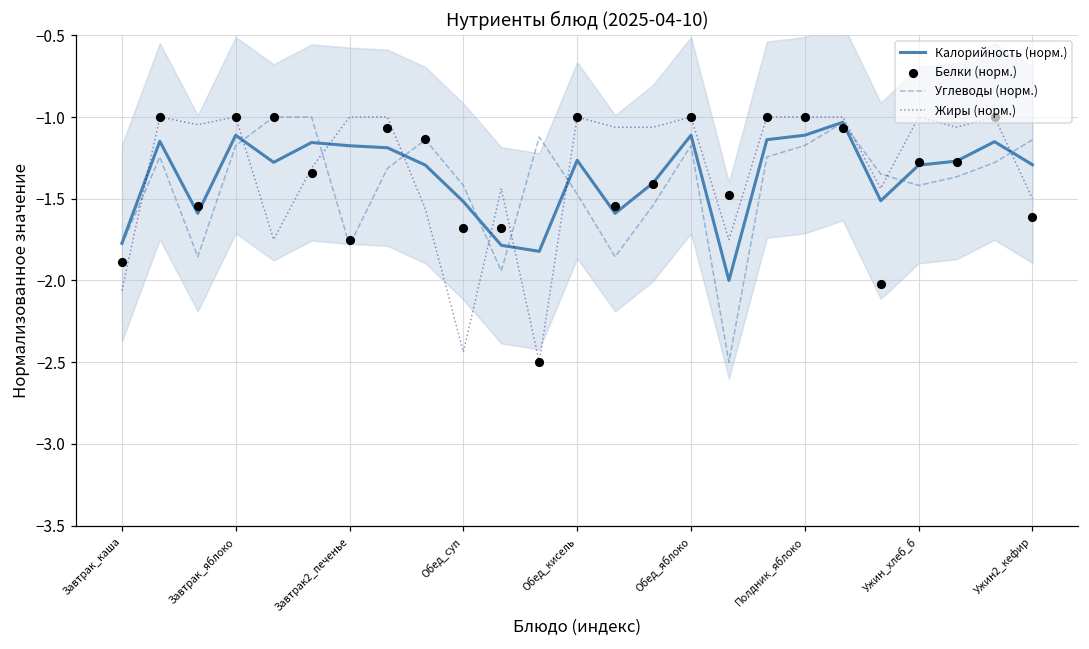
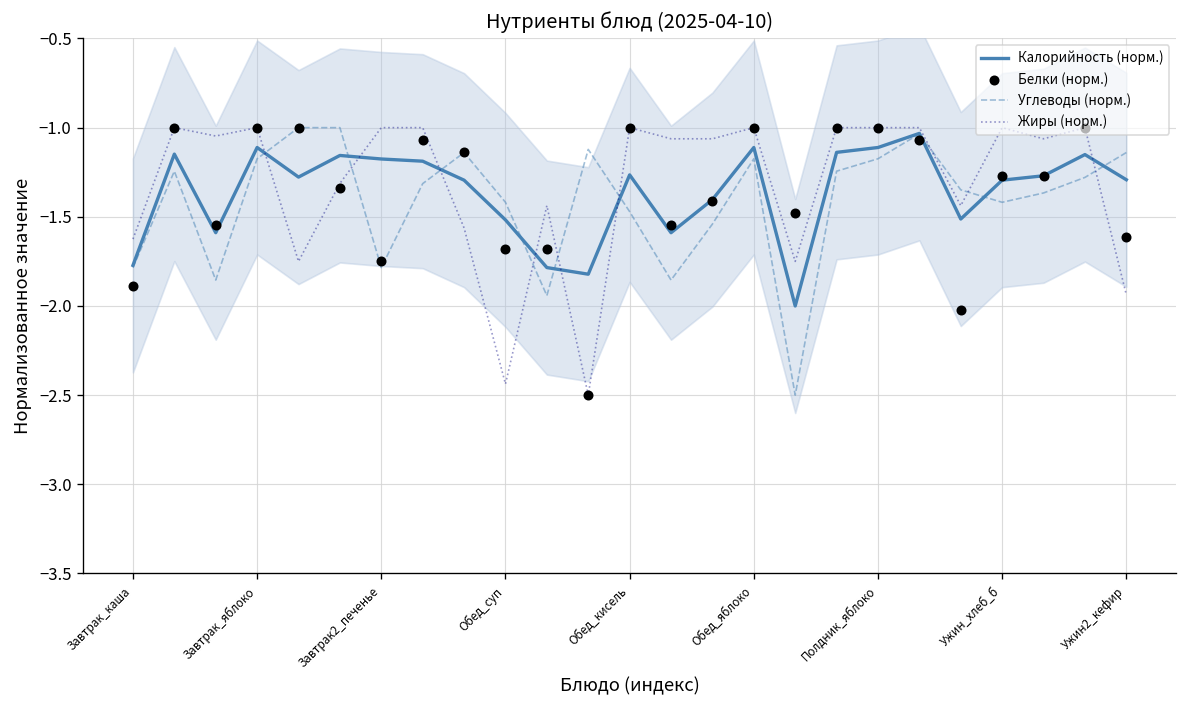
  {
    "Жиры (норм.)": {
-     "Завтрак_каша": -2.06,
+     "Завтрак_каша": -1.63,
      "Завтрак2_печенье": -1.00,
      "Обед_суп": -2.44,
-     "Ужин2_кефир": -1.50
+     "Ужин2_кефир": -1.94
    }
  }
